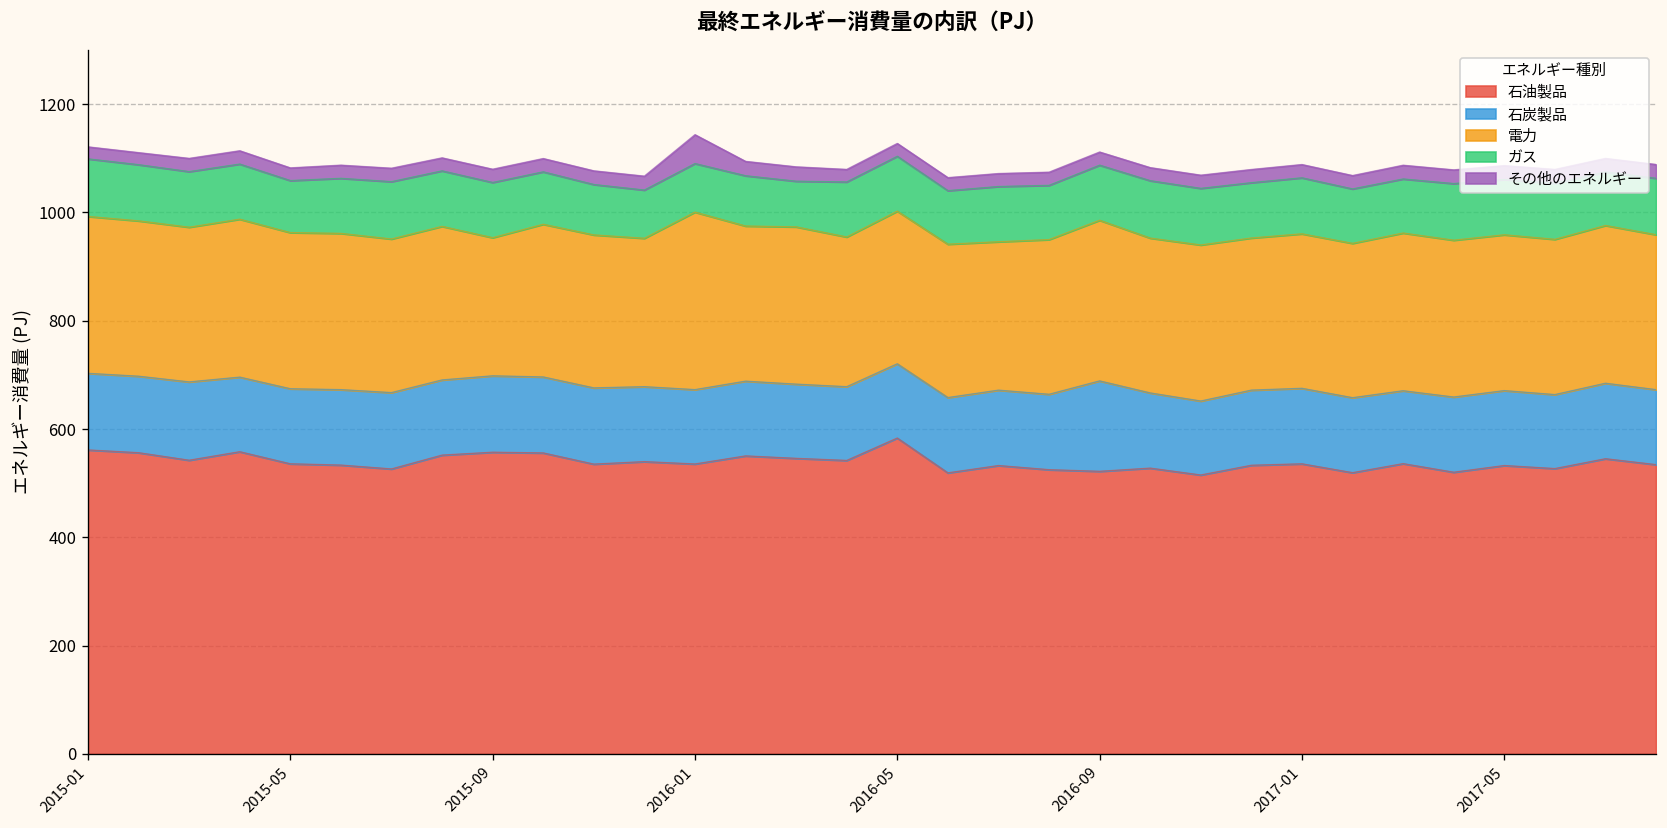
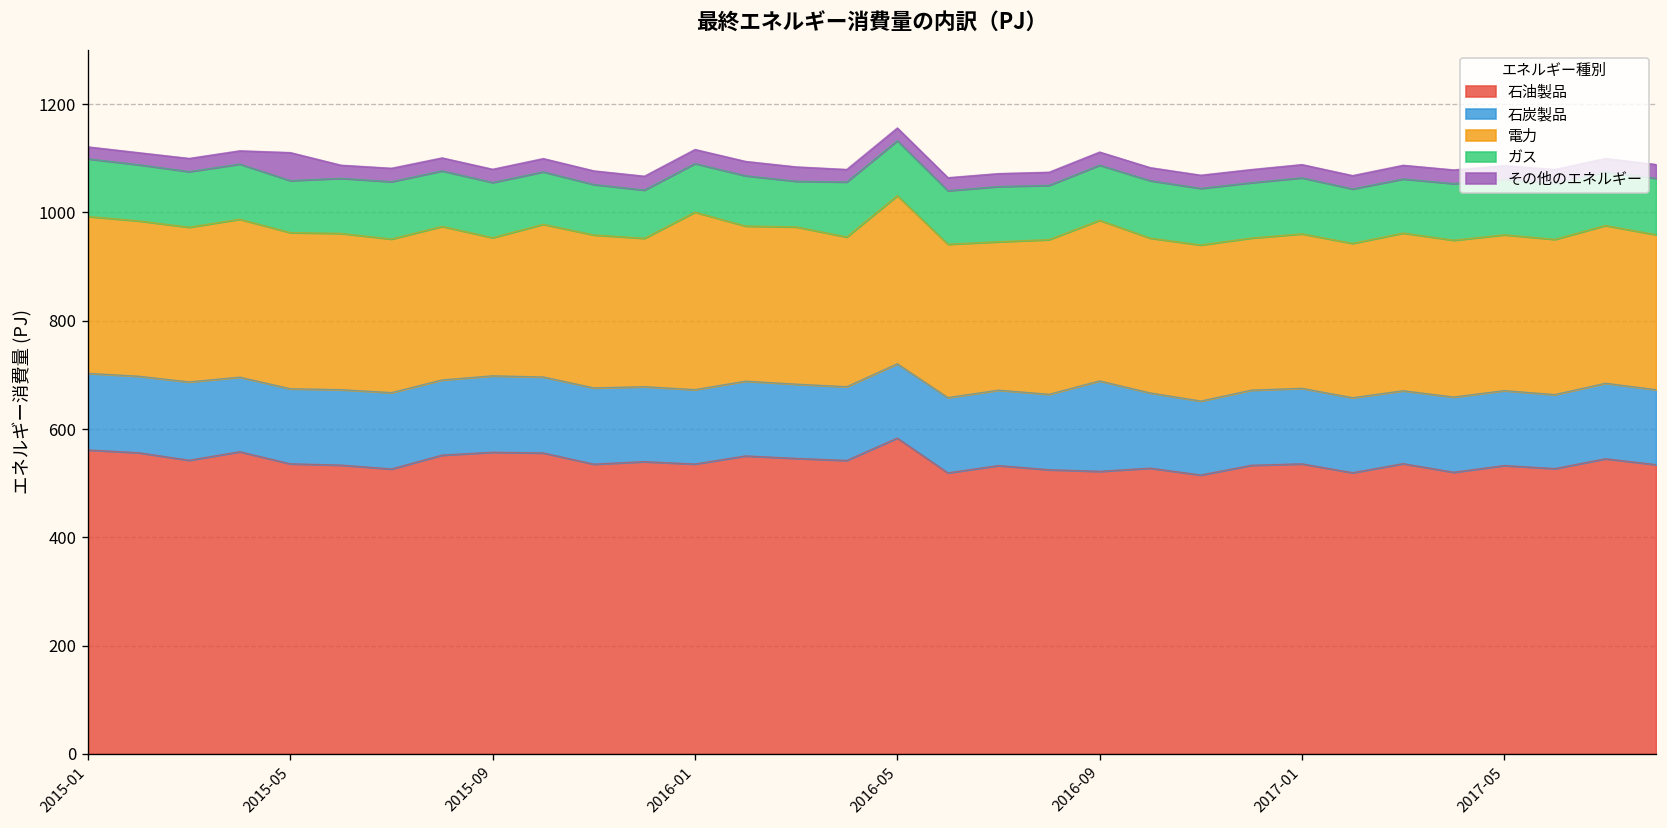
  {
    "石油製品": {
      "2015-01": 560,
      "2015-05": 540,
      "2015-09": 560,
      "2016-01": 540,
      "2016-05": 580,
      "2016-09": 520,
      "2017-01": 540,
      "2017-05": 530
    },
    "石炭製品": {
      "2015-01": 140,
      "2015-05": 140,
      "2015-09": 140,
      "2016-01": 140,
      "2016-05": 140,
      "2016-09": 170,
      "2017-01": 140,
      "2017-05": 140
    },
    "電力": {
      "2015-01": 290,
      "2015-05": 290,
      "2015-09": 260,
      "2016-01": 330,
-     "2016-05": 280,
+     "2016-05": 310,
      "2016-09": 300,
      "2017-01": 290,
      "2017-05": 290
    },
    "ガス": {
      "2015-01": 110,
      "2015-05": 100,
      "2015-09": 100,
      "2016-01": 90,
      "2016-05": 100,
      "2016-09": 100,
      "2017-01": 100
    },
    "その他のエネルギー": {
      "2015-01": 20,
-     "2015-05": 20,
+     "2015-05": 50,
      "2015-09": 20,
-     "2016-01": 50,
+     "2016-01": 30,
      "2016-05": 20,
      "2016-09": 20,
      "2017-01": 20
    }
  }
